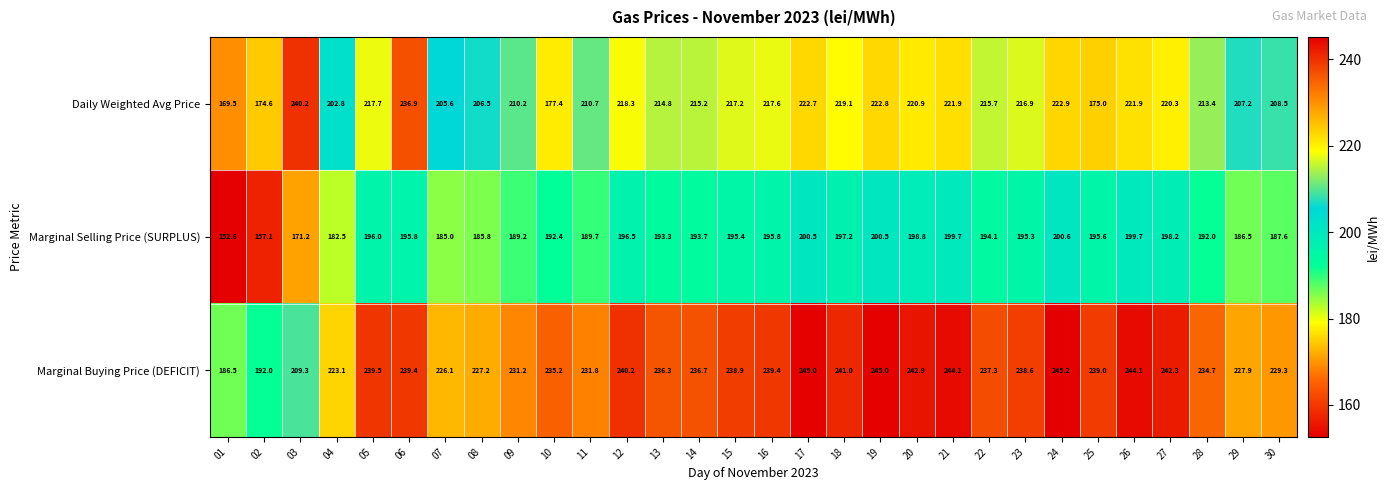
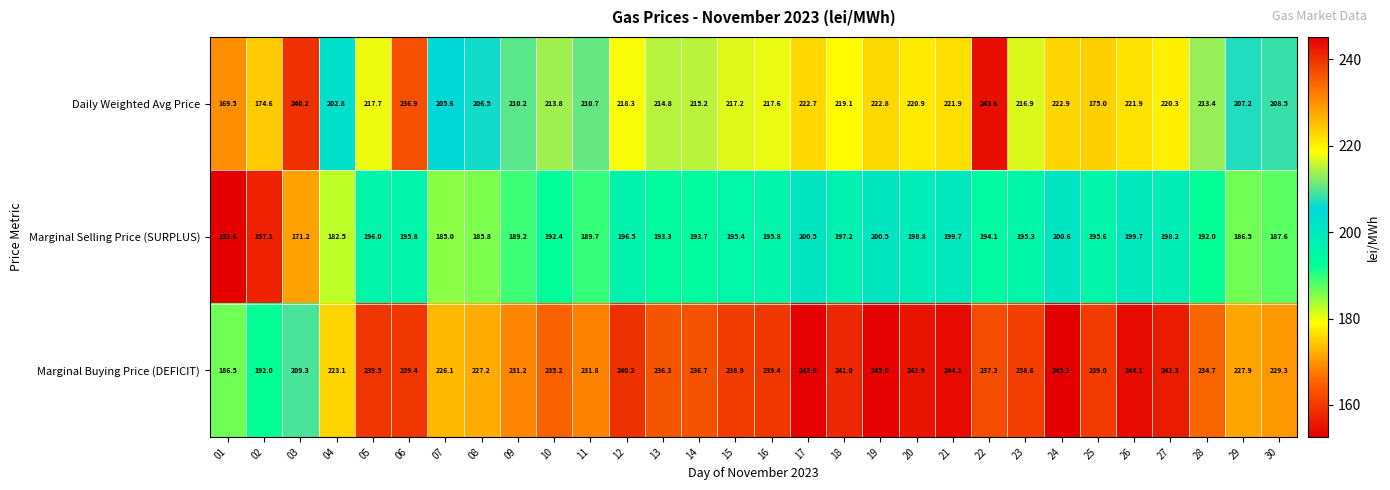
  {
    "Daily Weighted Avg Price": {
      "01": 169.5,
      "02": 174.6,
      "03": 240.2,
      "04": 202.8,
      "05": 217.7,
      "06": 236.9,
      "07": 205.6,
      "08": 206.5,
      "09": 210.2,
-     "10": 177.4,
+     "10": 213.8,
      "11": 210.7,
      "12": 218.3,
      "13": 214.8,
      "14": 215.2,
      "15": 217.2,
      "16": 217.6,
      "17": 222.7,
      "18": 219.1,
      "19": 222.8,
      "20": 220.9,
      "21": 221.9,
-     "22": 215.7,
+     "22": 243.6,
      "23": 216.9,
      "24": 222.9,
      "25": 175.0,
      "26": 221.9,
      "27": 220.3,
      "28": 213.4,
      "29": 207.2,
      "30": 208.5
    },
    "Marginal Selling Price (SURPLUS)": {
      "01": 152.6,
      "02": 157.1,
      "03": 171.2,
      "04": 182.5,
      "05": 196.0,
      "06": 195.8,
      "07": 185.0,
      "08": 185.8,
      "09": 189.2,
      "10": 192.4,
      "11": 189.7,
      "12": 196.5,
      "13": 193.3,
      "14": 193.7,
      "15": 195.4,
      "16": 195.8,
      "17": 200.5,
      "18": 197.2,
      "19": 200.5,
      "20": 198.8,
      "21": 199.7,
      "22": 194.1,
      "23": 195.3,
      "24": 200.6,
      "25": 195.6,
      "26": 199.7,
      "27": 198.2,
      "28": 192.0,
      "29": 186.5,
      "30": 187.6
    },
    "Marginal Buying Price (DEFICIT)": {
      "01": 186.5,
      "02": 192.0,
      "03": 209.3,
      "04": 223.1,
      "05": 239.5,
      "06": 239.4,
      "07": 226.1,
      "08": 227.2,
      "09": 231.2,
      "10": 235.2,
      "11": 231.8,
      "12": 240.2,
      "13": 236.3,
      "14": 236.7,
      "15": 238.9,
      "16": 239.4,
      "17": 245.0,
      "18": 241.0,
      "19": 245.0,
      "20": 242.9,
      "21": 244.1,
      "22": 237.3,
      "23": 238.6,
      "24": 245.2,
      "25": 239.0,
      "26": 244.1,
      "27": 242.3,
      "28": 234.7,
      "29": 227.9,
      "30": 229.3
    }
  }
